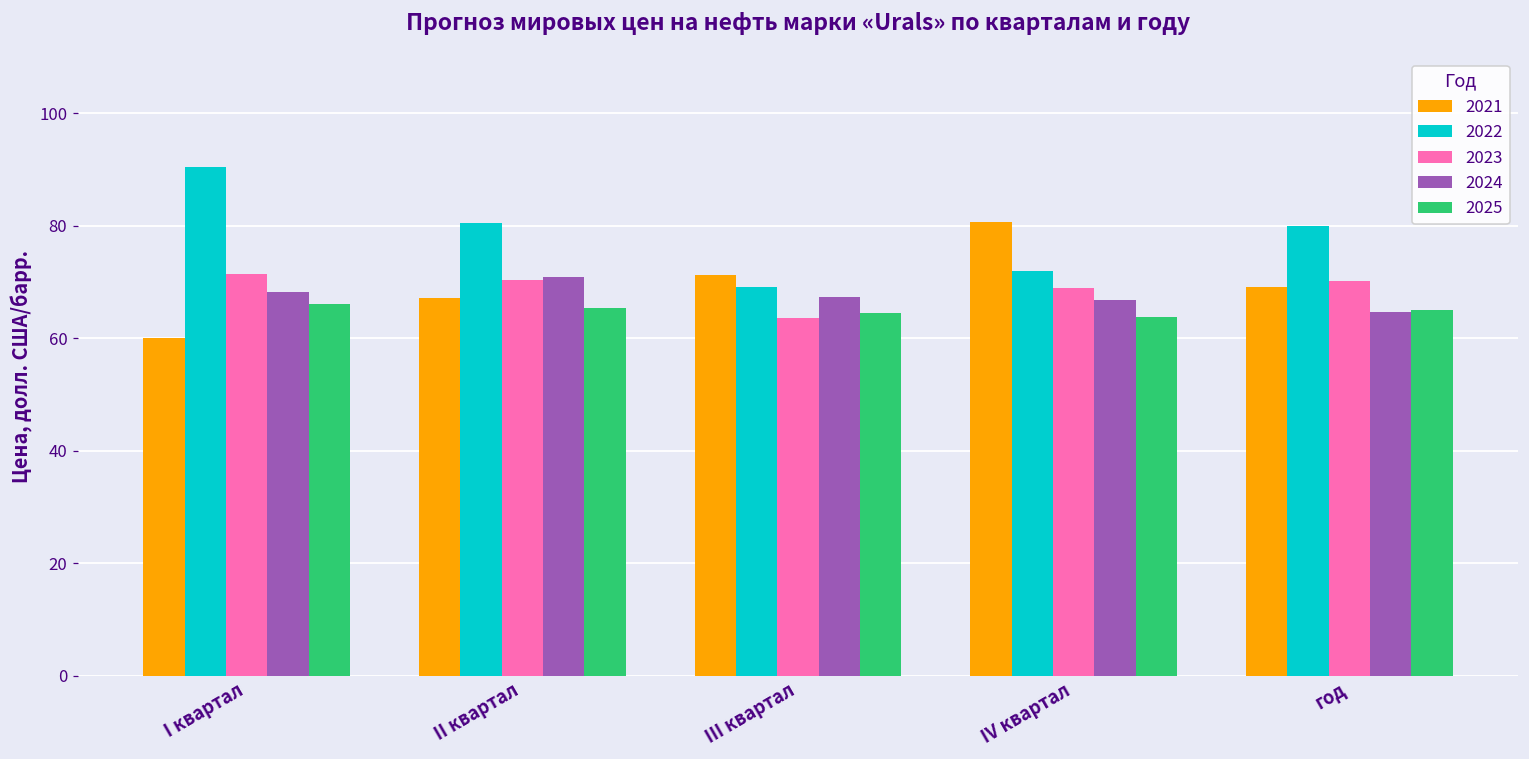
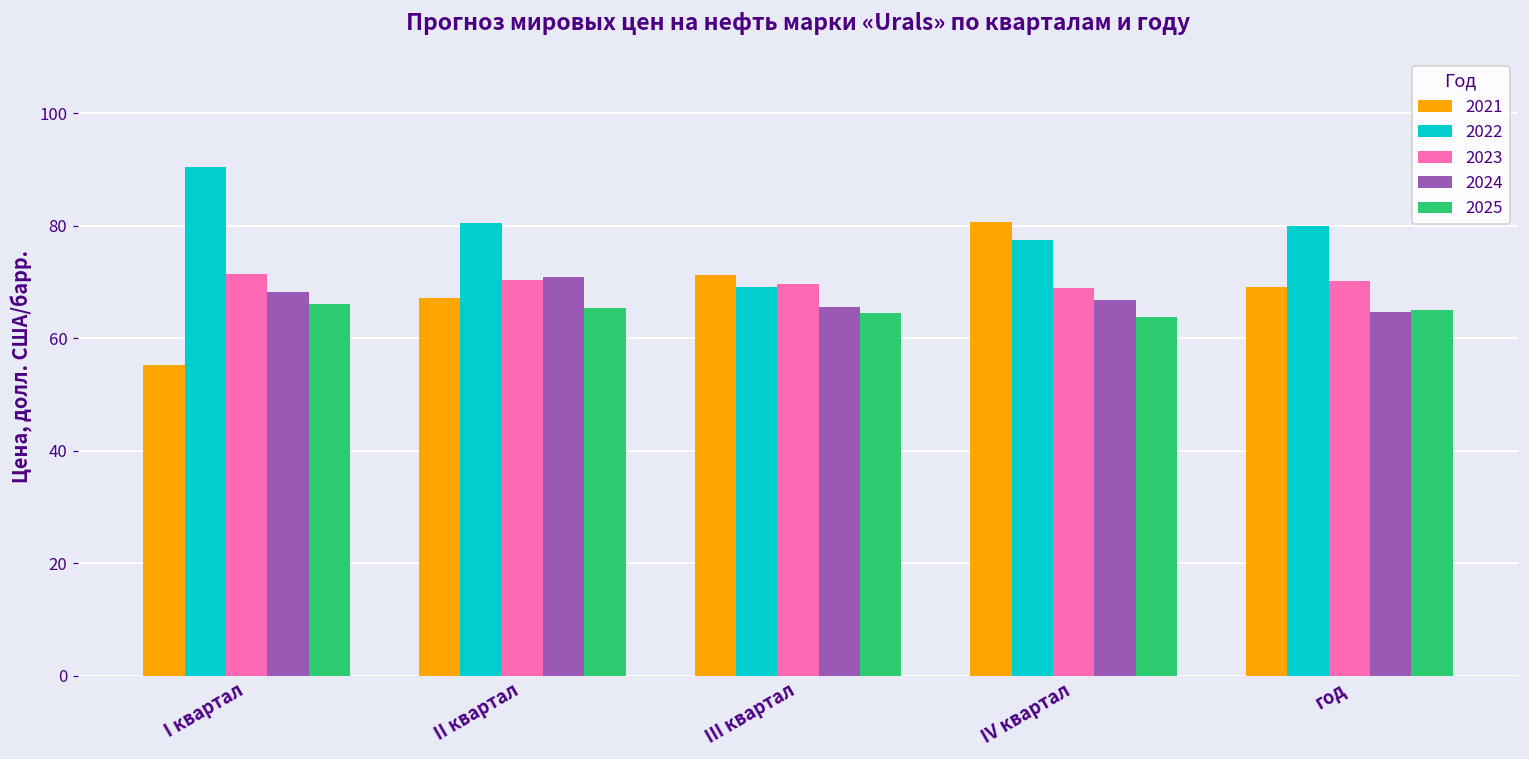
  {
    "2021": {
-     "I квартал": 60,
+     "I квартал": 55,
      "II квартал": 67,
      "III квартал": 71,
      "IV квартал": 81,
      "год": 69
    },
    "2022": {
      "I квартал": 90,
      "II квартал": 81,
      "III квартал": 69,
-     "IV квартал": 72,
+     "IV квартал": 78,
      "год": 80
    },
    "2023": {
      "I квартал": 72,
      "II квартал": 70,
-     "III квартал": 64,
+     "III квартал": 70,
      "IV квартал": 69,
      "год": 70
    },
    "2024": {
      "I квартал": 68,
      "II квартал": 71,
-     "III квартал": 67,
+     "III квартал": 66,
      "IV квартал": 67,
      "год": 65
    },
    "2025": {
      "I квартал": 66,
      "II квартал": 65,
      "III квартал": 65,
      "IV квартал": 64,
      "год": 65
    }
  }
